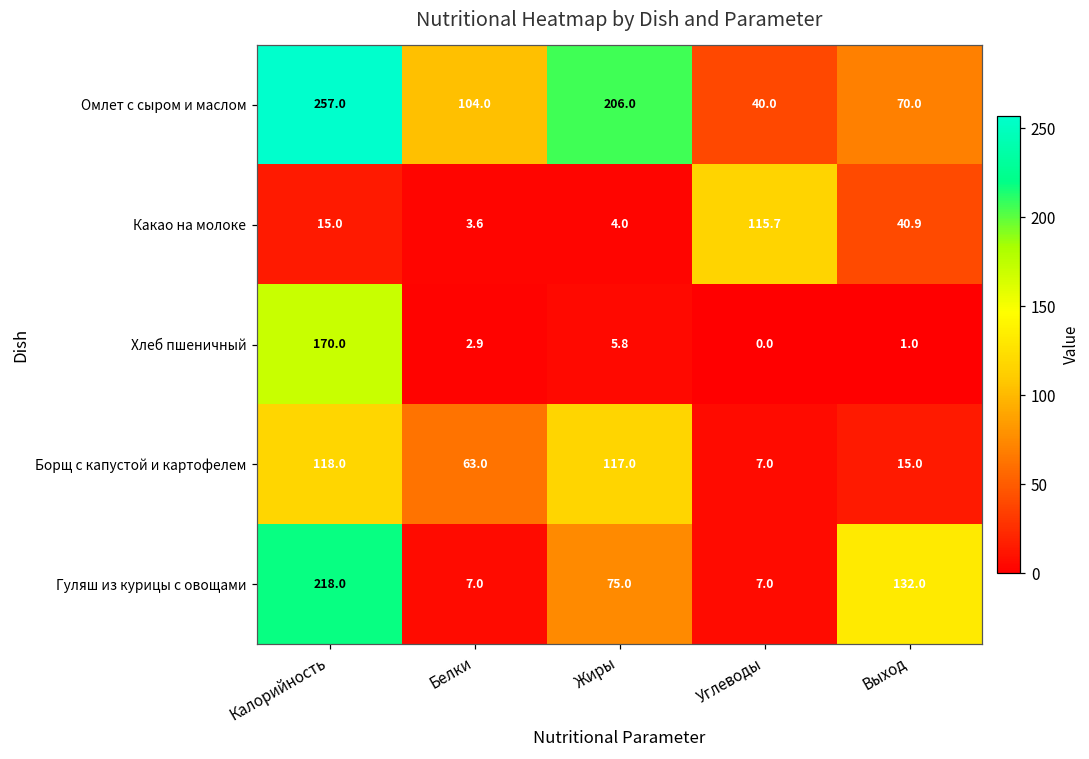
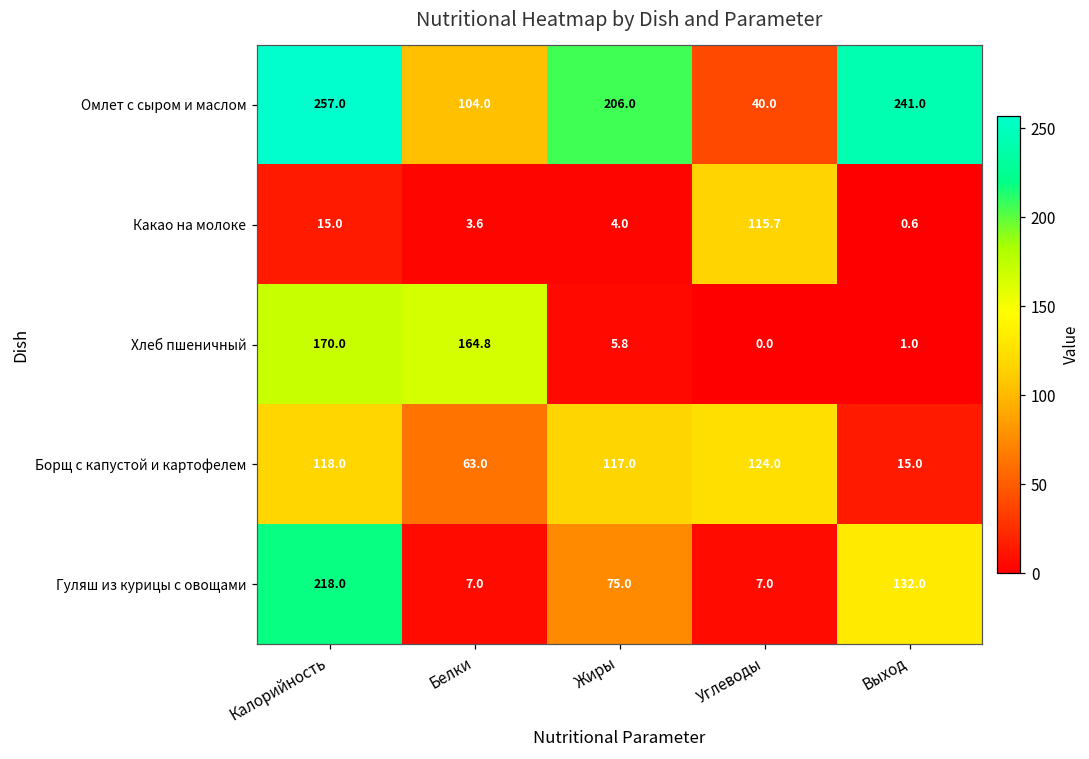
  {
    "Омлет с сыром и маслом": {
      "Калорийность": 257.0,
      "Белки": 104.0,
      "Жиры": 206.0,
      "Углеводы": 40.0,
-     "Выход": 70.0
+     "Выход": 241.0
    },
    "Какао на молоке": {
      "Калорийность": 15.0,
      "Белки": 3.6,
      "Жиры": 4.0,
      "Углеводы": 115.7,
-     "Выход": 40.9
+     "Выход": 0.6
    },
    "Хлеб пшеничный": {
      "Калорийность": 170.0,
-     "Белки": 2.9,
+     "Белки": 164.8,
      "Жиры": 5.8,
      "Углеводы": 0.0,
      "Выход": 1.0
    },
    "Борщ с капустой и картофелем": {
      "Калорийность": 118.0,
      "Белки": 63.0,
      "Жиры": 117.0,
-     "Углеводы": 7.0,
+     "Углеводы": 124.0,
      "Выход": 15.0
    },
    "Гуляш из курицы с овощами": {
      "Калорийность": 218.0,
      "Белки": 7.0,
      "Жиры": 75.0,
      "Углеводы": 7.0,
      "Выход": 132.0
    }
  }
